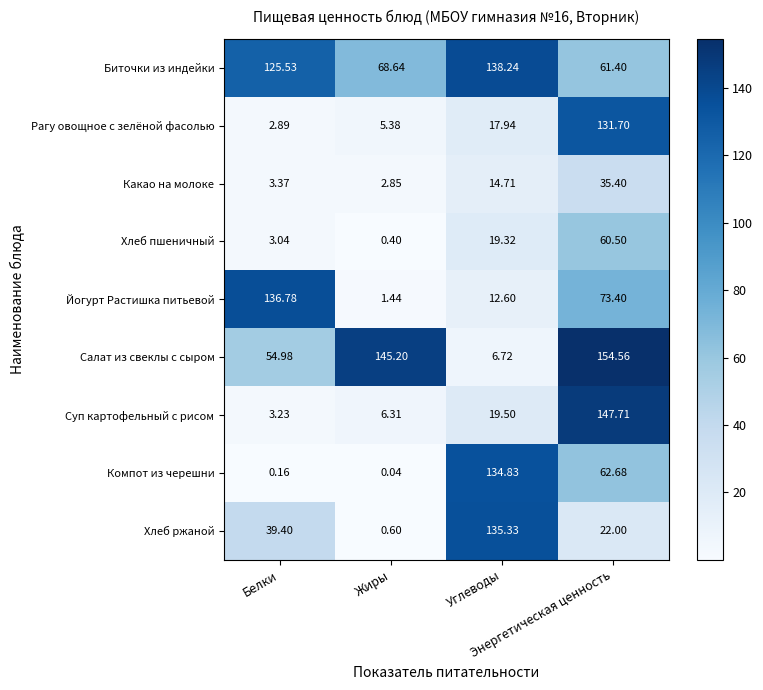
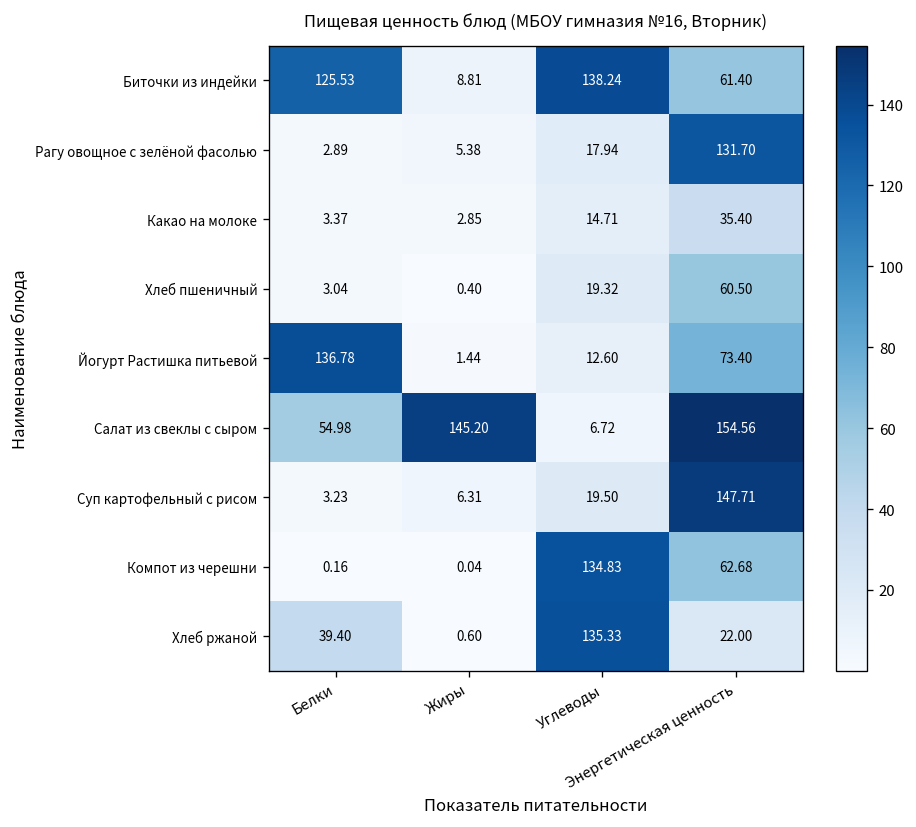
  {
    "Биточки из индейки": {
      "Белки": 125.53,
-     "Жиры": 68.64,
+     "Жиры": 8.81,
      "Углеводы": 138.24,
      "Энергетическая ценность": 61.40
    },
    "Рагу овощное с зелёной фасолью": {
      "Белки": 2.89,
      "Жиры": 5.38,
      "Углеводы": 17.94,
      "Энергетическая ценность": 131.70
    },
    "Какао на молоке": {
      "Белки": 3.37,
      "Жиры": 2.85,
      "Углеводы": 14.71,
      "Энергетическая ценность": 35.40
    },
    "Хлеб пшеничный": {
      "Белки": 3.04,
      "Жиры": 0.40,
      "Углеводы": 19.32,
      "Энергетическая ценность": 60.50
    },
    "Йогурт Растишка питьевой": {
      "Белки": 136.78,
      "Жиры": 1.44,
      "Углеводы": 12.60,
      "Энергетическая ценность": 73.40
    },
    "Салат из свеклы с сыром": {
      "Белки": 54.98,
      "Жиры": 145.20,
      "Углеводы": 6.72,
      "Энергетическая ценность": 154.56
    },
    "Суп картофельный с рисом": {
      "Белки": 3.23,
      "Жиры": 6.31,
      "Углеводы": 19.50,
      "Энергетическая ценность": 147.71
    },
    "Компот из черешни": {
      "Белки": 0.16,
      "Жиры": 0.04,
      "Углеводы": 134.83,
      "Энергетическая ценность": 62.68
    },
    "Хлеб ржаной": {
      "Белки": 39.40,
      "Жиры": 0.60,
      "Углеводы": 135.33,
      "Энергетическая ценность": 22.00
    }
  }
